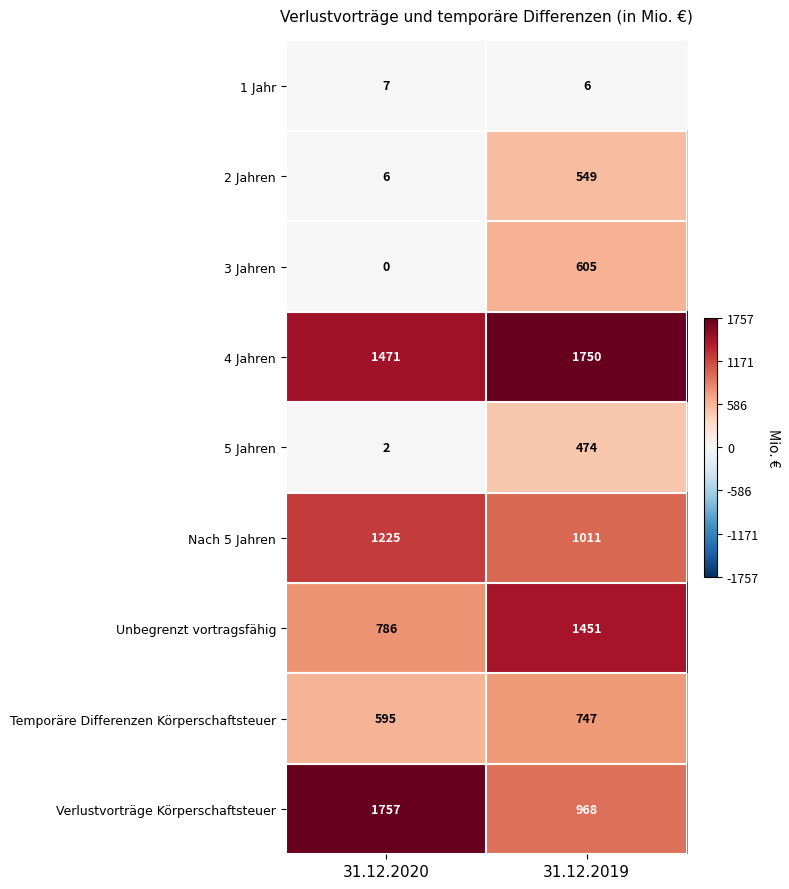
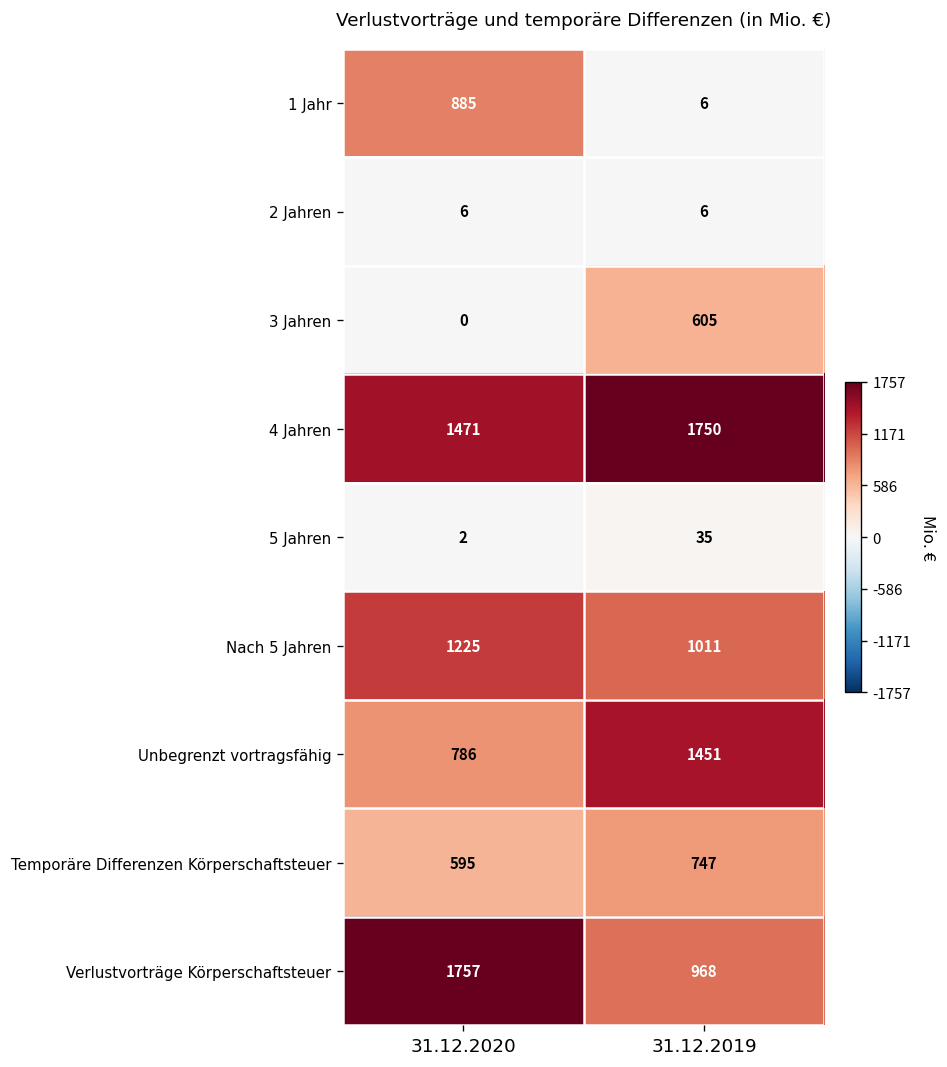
  {
    "1 Jahr": {
-     "31.12.2020": 7,
+     "31.12.2020": 885,
      "31.12.2019": 6
    },
    "2 Jahren": {
      "31.12.2020": 6,
-     "31.12.2019": 549
+     "31.12.2019": 6
    },
    "3 Jahren": {
      "31.12.2020": 0,
      "31.12.2019": 605
    },
    "4 Jahren": {
      "31.12.2020": 1471,
      "31.12.2019": 1750
    },
    "5 Jahren": {
      "31.12.2020": 2,
-     "31.12.2019": 474
+     "31.12.2019": 35
    },
    "Nach 5 Jahren": {
      "31.12.2020": 1225,
      "31.12.2019": 1011
    },
    "Unbegrenzt vortragsfähig": {
      "31.12.2020": 786,
      "31.12.2019": 1451
    },
    "Temporäre Differenzen Körperschaftsteuer": {
      "31.12.2020": 595,
      "31.12.2019": 747
    },
    "Verlustvorträge Körperschaftsteuer": {
      "31.12.2020": 1757,
      "31.12.2019": 968
    }
  }
